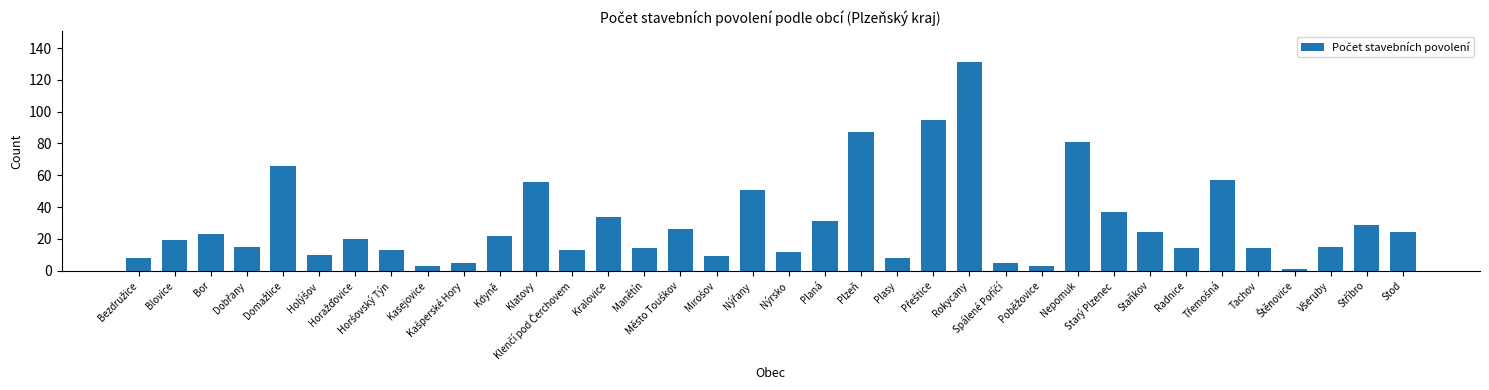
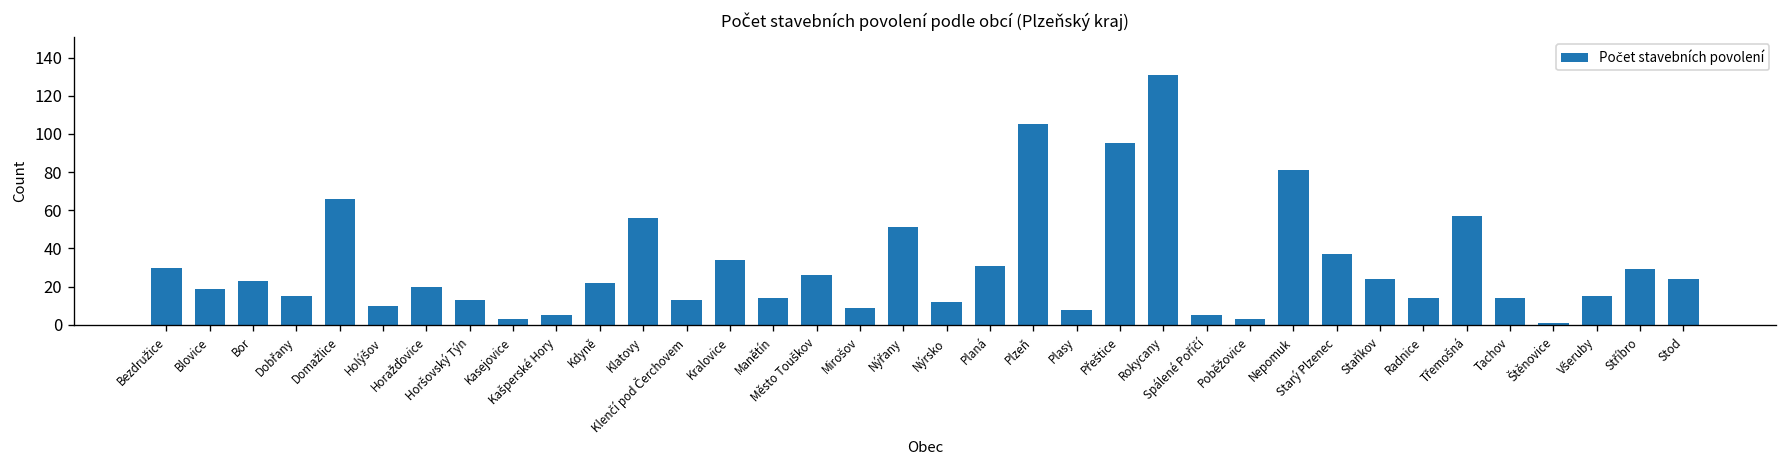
  {
-   "Bezdružice": 8,
+   "Bezdružice": 30,
    "Blovice": 19,
    "Bor": 23,
    "Dobřany": 15,
    "Domažlice": 66,
    "Holýšov": 10,
    "Horažďovice": 20,
    "Horšovský Týn": 13,
    "Kasejovice": 3,
    "Kašperské Hory": 5,
    "Kdyně": 22,
    "Klatovy": 56,
    "Klenčí pod Čerchovem": 13,
    "Kralovice": 34,
    "Manětín": 14,
    "Město Touškov": 26,
    "Mirošov": 9,
    "Nýřany": 51,
    "Nýrsko": 12,
    "Planá": 31,
-   "Plzeň": 87,
+   "Plzeň": 105,
    "Plasy": 8,
    "Přeštice": 95,
    "Rokycany": 131,
    "Spálené Poříčí": 5,
    "Poběžovice": 3,
    "Nepomuk": 81,
    "Starý Plzenec": 37,
    "Staňkov": 24,
    "Radnice": 14,
    "Třemošná": 57,
    "Tachov": 14,
    "Všeruby": 15,
    "Stříbro": 29,
    "Stod": 24
  }
